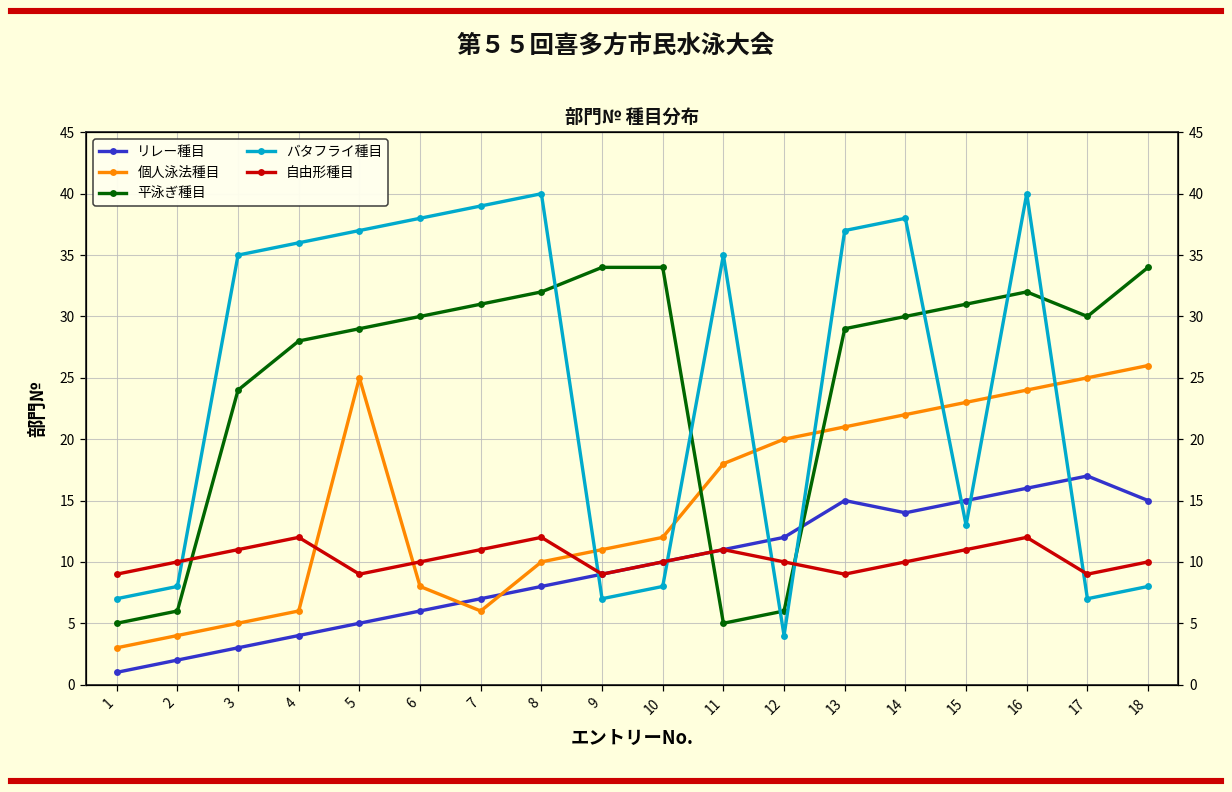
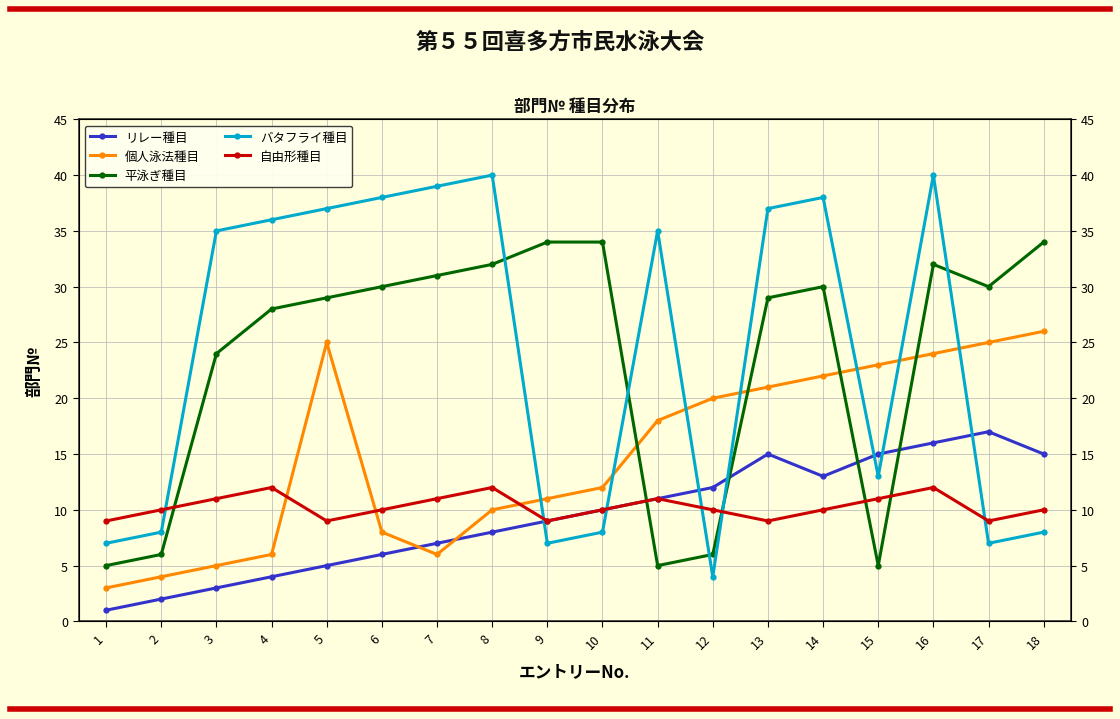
  {
    "リレー種目": {
      "1": 1,
      "2": 2,
      "3": 3,
      "4": 4,
      "5": 5,
      "6": 6,
      "7": 7,
      "8": 8,
      "12": 12,
      "13": 15,
-     "14": 14,
+     "14": 13,
      "15": 15,
      "16": 16,
      "17": 17,
      "18": 15
    },
    "個人泳法種目": {
      "1": 3,
      "2": 4,
      "3": 5,
      "4": 6,
      "5": 25,
      "6": 8,
      "7": 6,
      "8": 10,
      "9": 11,
      "10": 12,
      "11": 18,
      "12": 20,
      "13": 21,
      "14": 22,
      "15": 23,
      "16": 24,
      "17": 25,
      "18": 26
    },
    "平泳ぎ種目": {
      "1": 5,
      "2": 6,
      "3": 24,
      "4": 28,
      "5": 29,
      "6": 30,
      "7": 31,
      "8": 32,
      "9": 34,
      "10": 34,
      "11": 5,
      "12": 6,
      "13": 29,
      "14": 30,
-     "15": 31,
+     "15": 5,
      "16": 32,
      "17": 30,
      "18": 34
    },
    "バタフライ種目": {
      "1": 7,
      "2": 8,
      "3": 35,
      "4": 36,
      "5": 37,
      "6": 38,
      "7": 39,
      "8": 40,
      "9": 7,
      "10": 8,
      "11": 35,
      "12": 4,
      "13": 37,
      "14": 38,
      "15": 13,
      "16": 40,
      "17": 7,
      "18": 8
    },
    "自由形種目": {
      "1": 9,
      "2": 10,
      "3": 11,
      "4": 12,
      "5": 9,
      "6": 10,
      "7": 11,
      "8": 12,
      "12": 10,
      "13": 9,
      "14": 10,
      "15": 11,
      "16": 12,
      "17": 9,
      "18": 10
    }
  }
